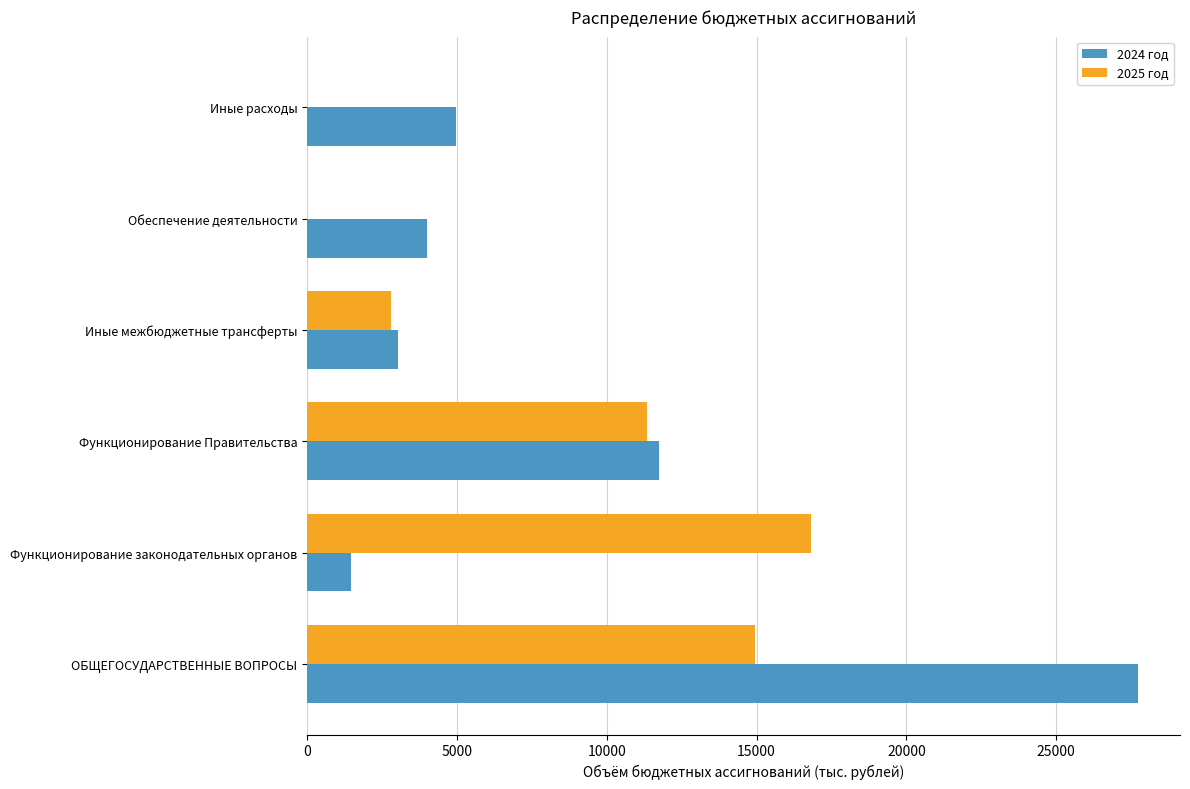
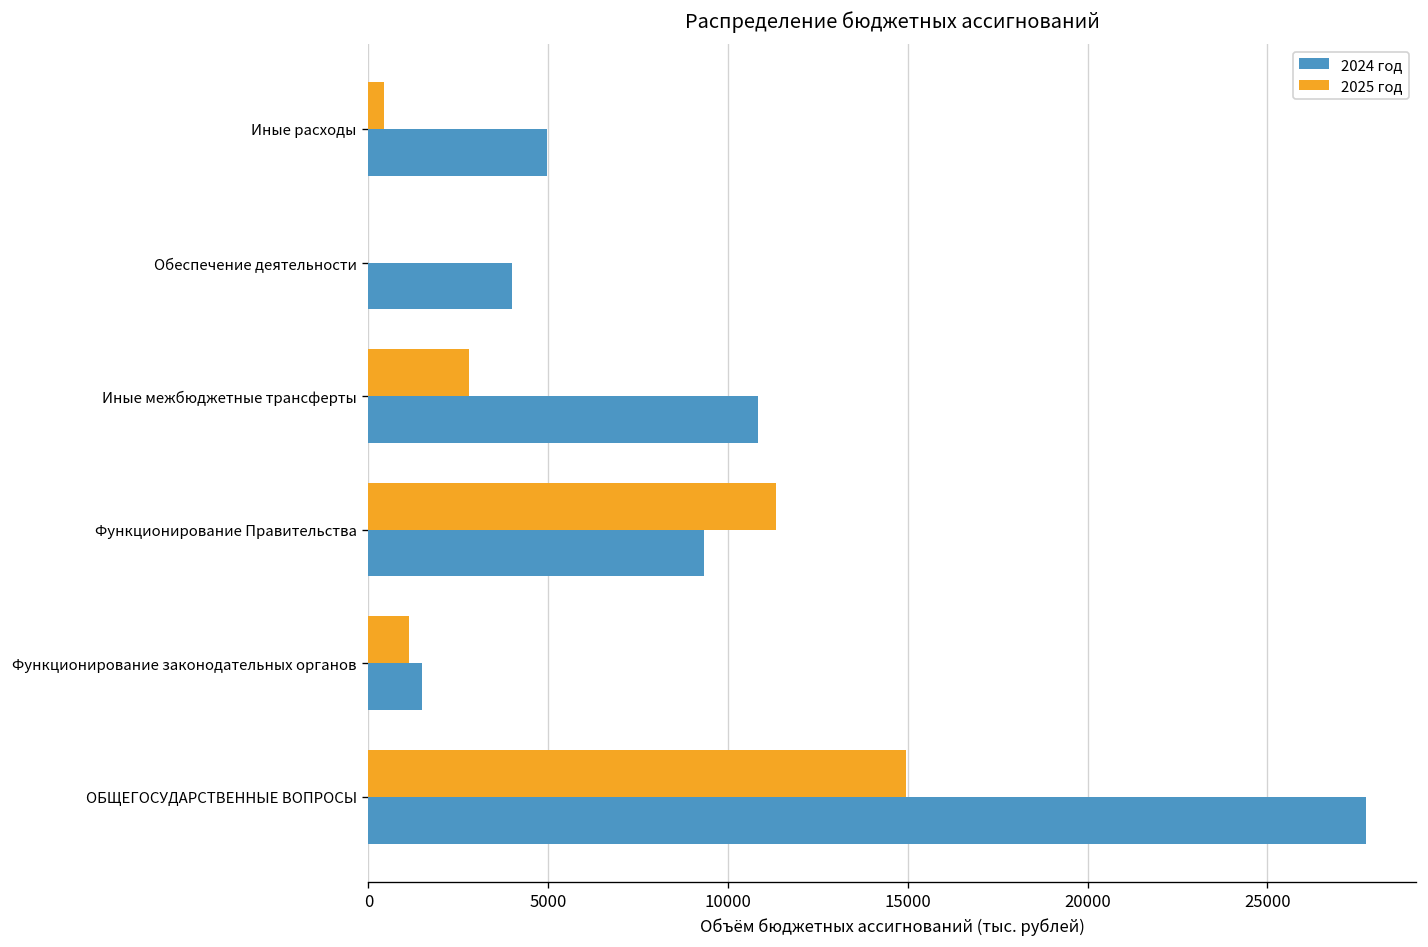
  {
    "2024 год": {
      "Иные расходы": 5000,
      "Обеспечение деятельности": 4000,
-     "Иные межбюджетные трансферты": 3000,
-     "Функционирование Правительства": 11800,
+     "Иные межбюджетные трансферты": 10800,
+     "Функционирование Правительства": 9300,
      "Функционирование законодательных органов": 1500,
      "ОБЩЕГОСУДАРСТВЕННЫЕ ВОПРОСЫ": 27700
    },
    "2025 год": {
-     "Иные расходы": 0,
+     "Иные расходы": 400,
      "Обеспечение деятельности": 0,
      "Иные межбюджетные трансферты": 2800,
      "Функционирование Правительства": 11300,
-     "Функционирование законодательных органов": 16800,
+     "Функционирование законодательных органов": 1100,
      "ОБЩЕГОСУДАРСТВЕННЫЕ ВОПРОСЫ": 14900
    }
  }
